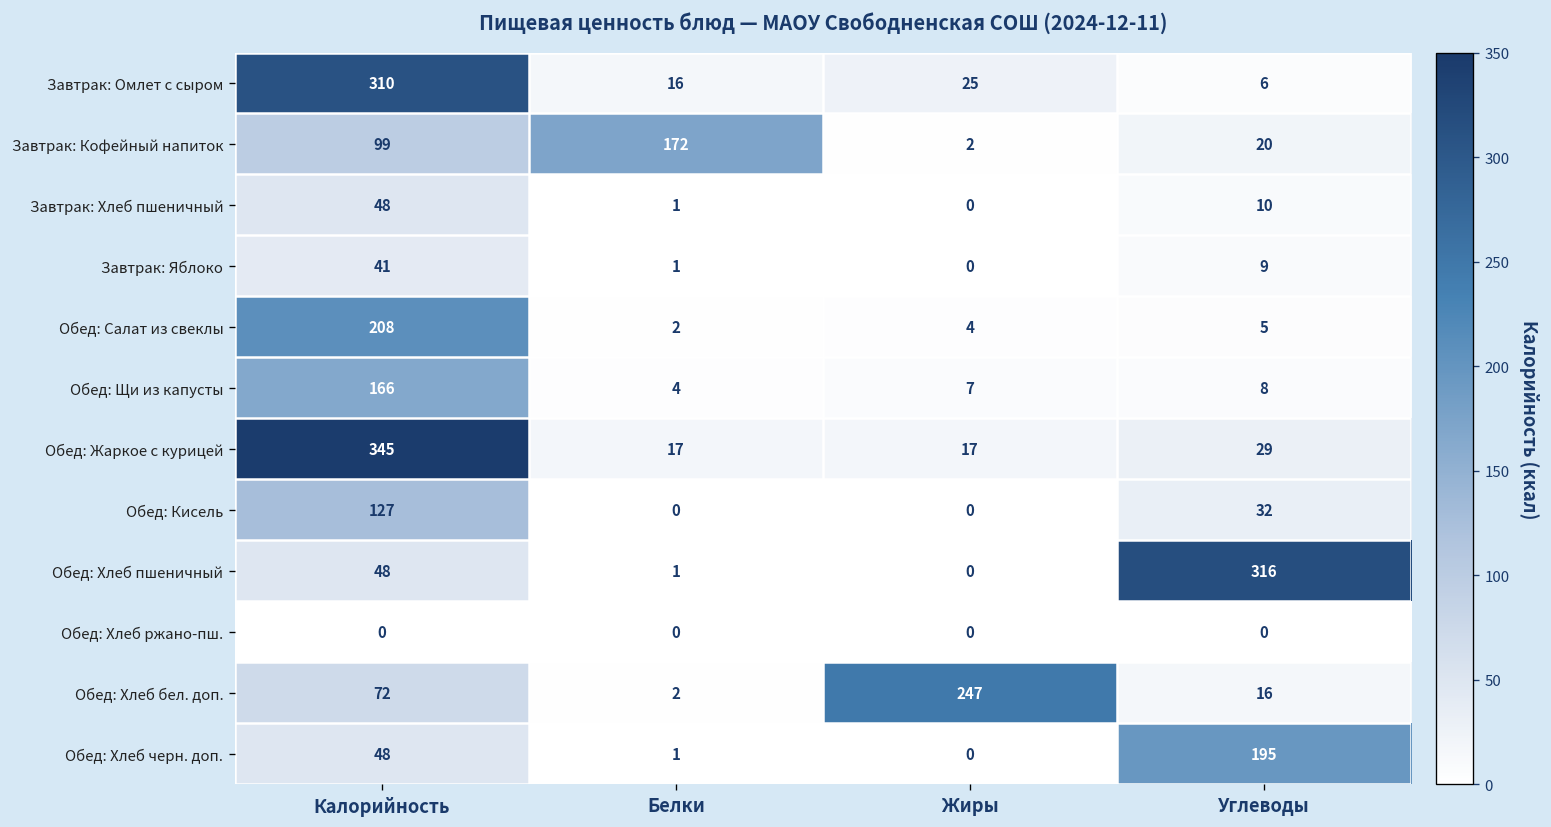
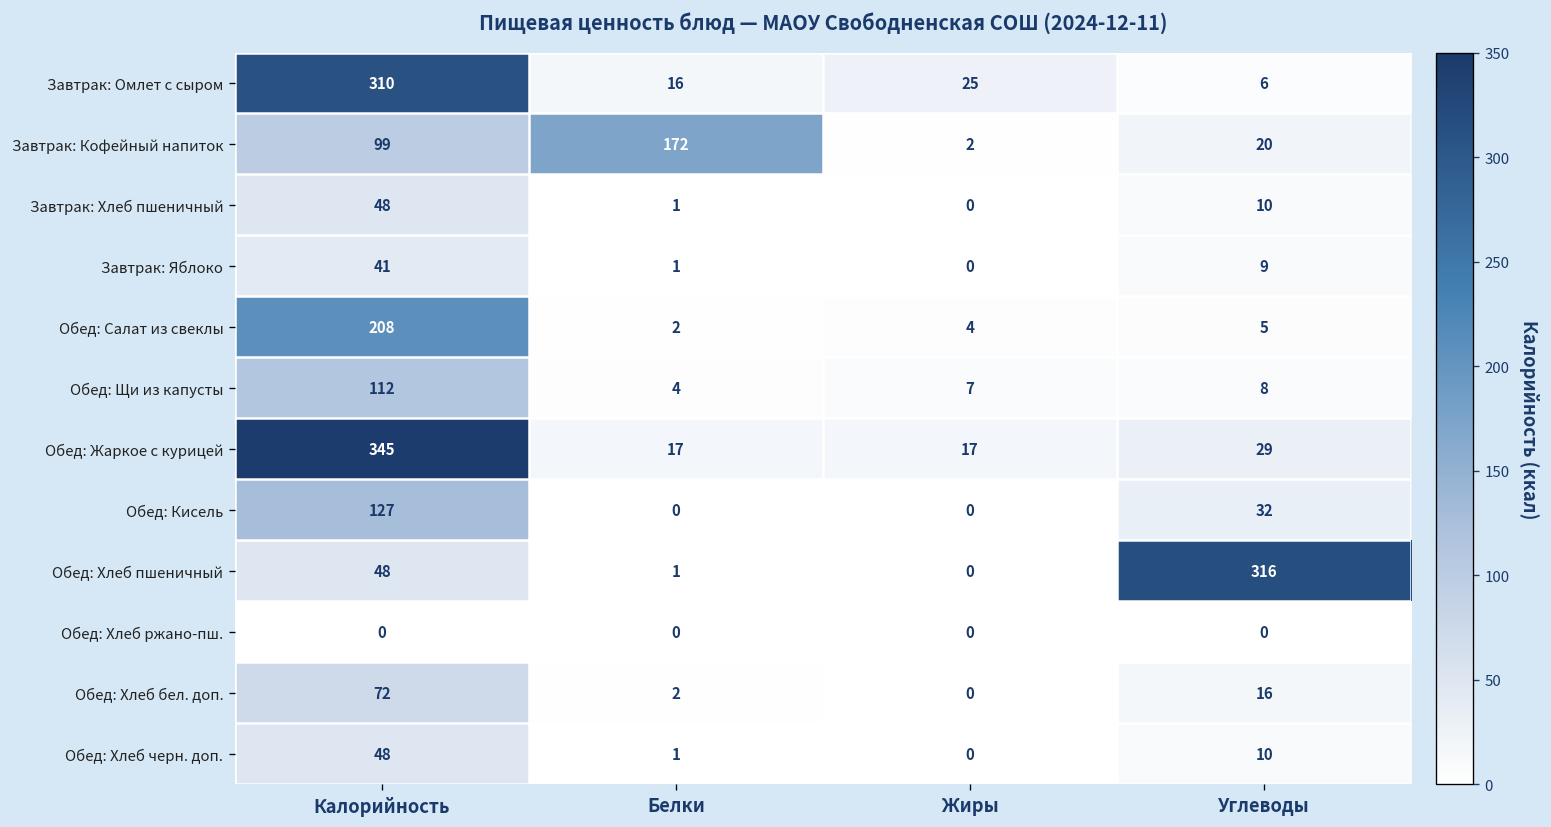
  {
    "Завтрак: Омлет с сыром": {
      "Калорийность": 310,
      "Белки": 16,
      "Жиры": 25,
      "Углеводы": 6
    },
    "Завтрак: Кофейный напиток": {
      "Калорийность": 99,
      "Белки": 172,
      "Жиры": 2,
      "Углеводы": 20
    },
    "Завтрак: Хлеб пшеничный": {
      "Калорийность": 48,
      "Белки": 1,
      "Жиры": 0,
      "Углеводы": 10
    },
    "Завтрак: Яблоко": {
      "Калорийность": 41,
      "Белки": 1,
      "Жиры": 0,
      "Углеводы": 9
    },
    "Обед: Салат из свеклы": {
      "Калорийность": 208,
      "Белки": 2,
      "Жиры": 4,
      "Углеводы": 5
    },
    "Обед: Щи из капусты": {
-     "Калорийность": 166,
+     "Калорийность": 112,
      "Белки": 4,
      "Жиры": 7,
      "Углеводы": 8
    },
    "Обед: Жаркое с курицей": {
      "Калорийность": 345,
      "Белки": 17,
      "Жиры": 17,
      "Углеводы": 29
    },
    "Обед: Кисель": {
      "Калорийность": 127,
      "Белки": 0,
      "Жиры": 0,
      "Углеводы": 32
    },
    "Обед: Хлеб пшеничный": {
      "Калорийность": 48,
      "Белки": 1,
      "Жиры": 0,
      "Углеводы": 316
    },
    "Обед: Хлеб ржано-пш.": {
      "Калорийность": 0,
      "Белки": 0,
      "Жиры": 0,
      "Углеводы": 0
    },
    "Обед: Хлеб бел. доп.": {
      "Калорийность": 72,
      "Белки": 2,
-     "Жиры": 247,
+     "Жиры": 0,
      "Углеводы": 16
    },
    "Обед: Хлеб черн. доп.": {
      "Калорийность": 48,
      "Белки": 1,
      "Жиры": 0,
-     "Углеводы": 195
+     "Углеводы": 10
    }
  }
